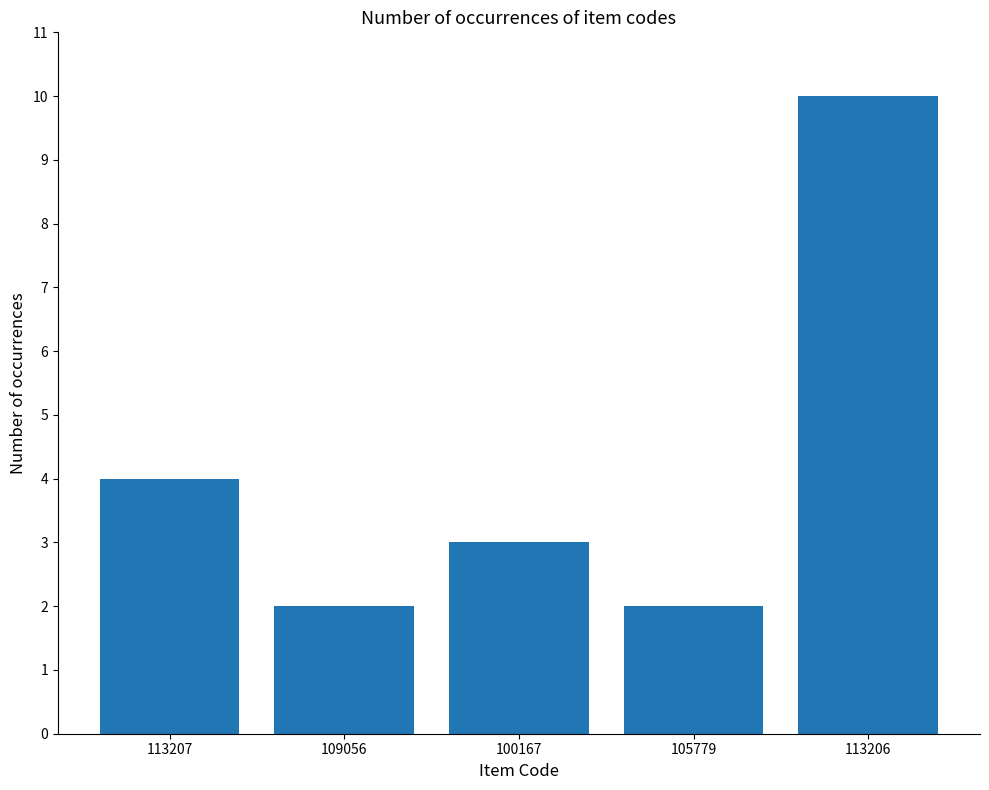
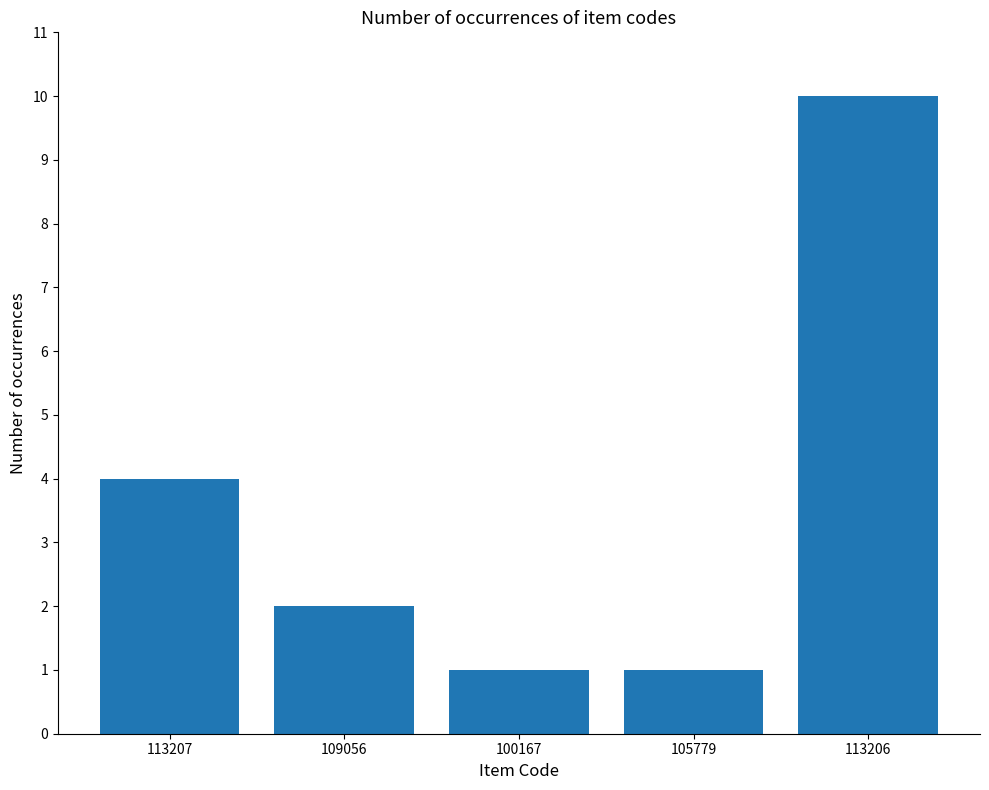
  {
    "113207": 4,
    "109056": 2,
-   "100167": 3,
-   "105779": 2,
+   "100167": 1,
+   "105779": 1,
    "113206": 10
  }
